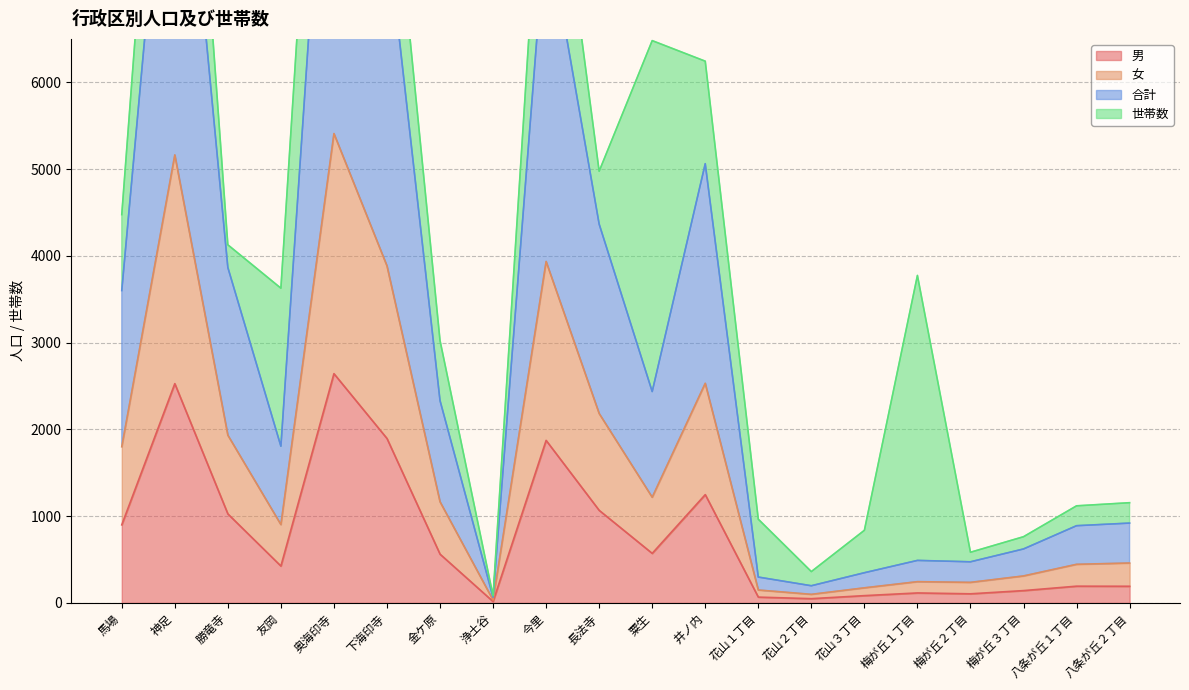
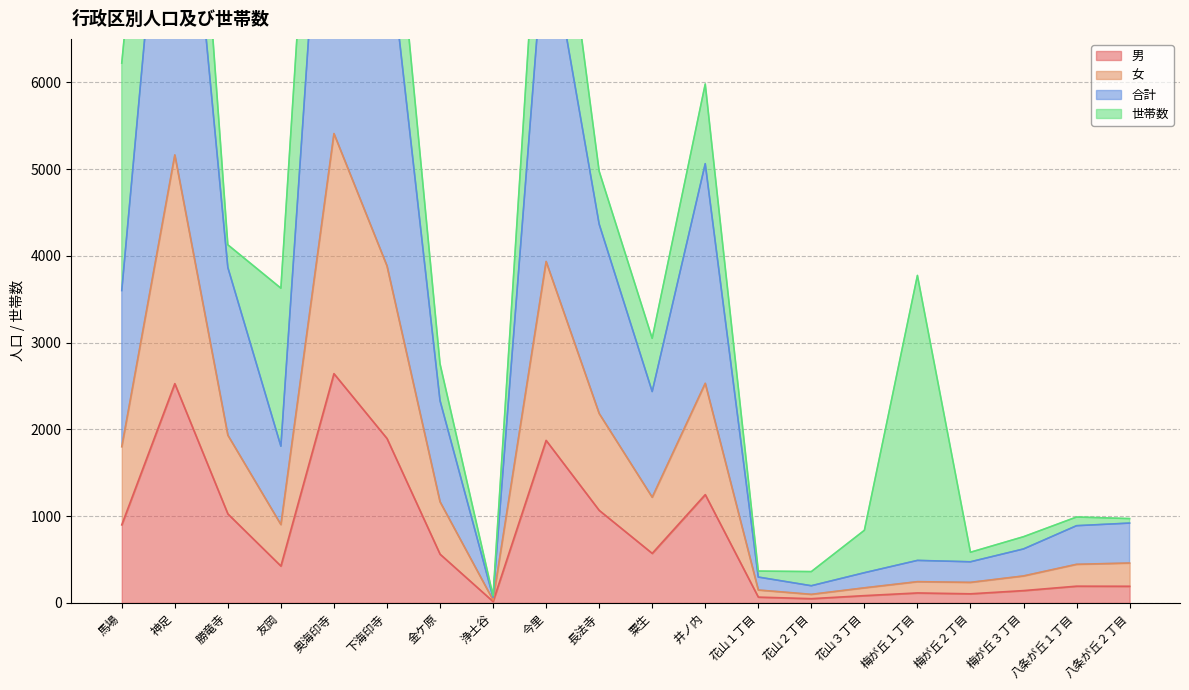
  {
    "合計": {
      "馬場": 1800,
      "勝竜寺": 1900,
      "友岡": 900,
      "金ケ原": 1200,
      "長法寺": 2200,
      "粟生": 1200,
      "井ノ内": 2500,
      "花山１丁目": 100,
      "花山２丁目": 100,
      "花山３丁目": 200,
      "梅が丘１丁目": 200,
      "梅が丘２丁目": 200,
      "梅が丘３丁目": 300,
      "八条が丘１丁目": 400,
      "八条が丘２丁目": 500
    },
    "世帯数": {
-     "馬場": 900,
+     "馬場": 2600,
      "勝竜寺": 300,
      "友岡": 1800,
-     "金ケ原": 700,
+     "金ケ原": 400,
      "長法寺": 600,
-     "粟生": 4000,
-     "井ノ内": 1200,
-     "花山１丁目": 700,
+     "粟生": 600,
+     "井ノ内": 900,
+     "花山１丁目": 100,
      "花山２丁目": 200,
      "花山３丁目": 500,
      "梅が丘１丁目": 3300,
      "梅が丘２丁目": 100,
      "梅が丘３丁目": 100,
-     "八条が丘１丁目": 200,
-     "八条が丘２丁目": 200
+     "八条が丘１丁目": 100,
+     "八条が丘２丁目": 100
    }
  }
